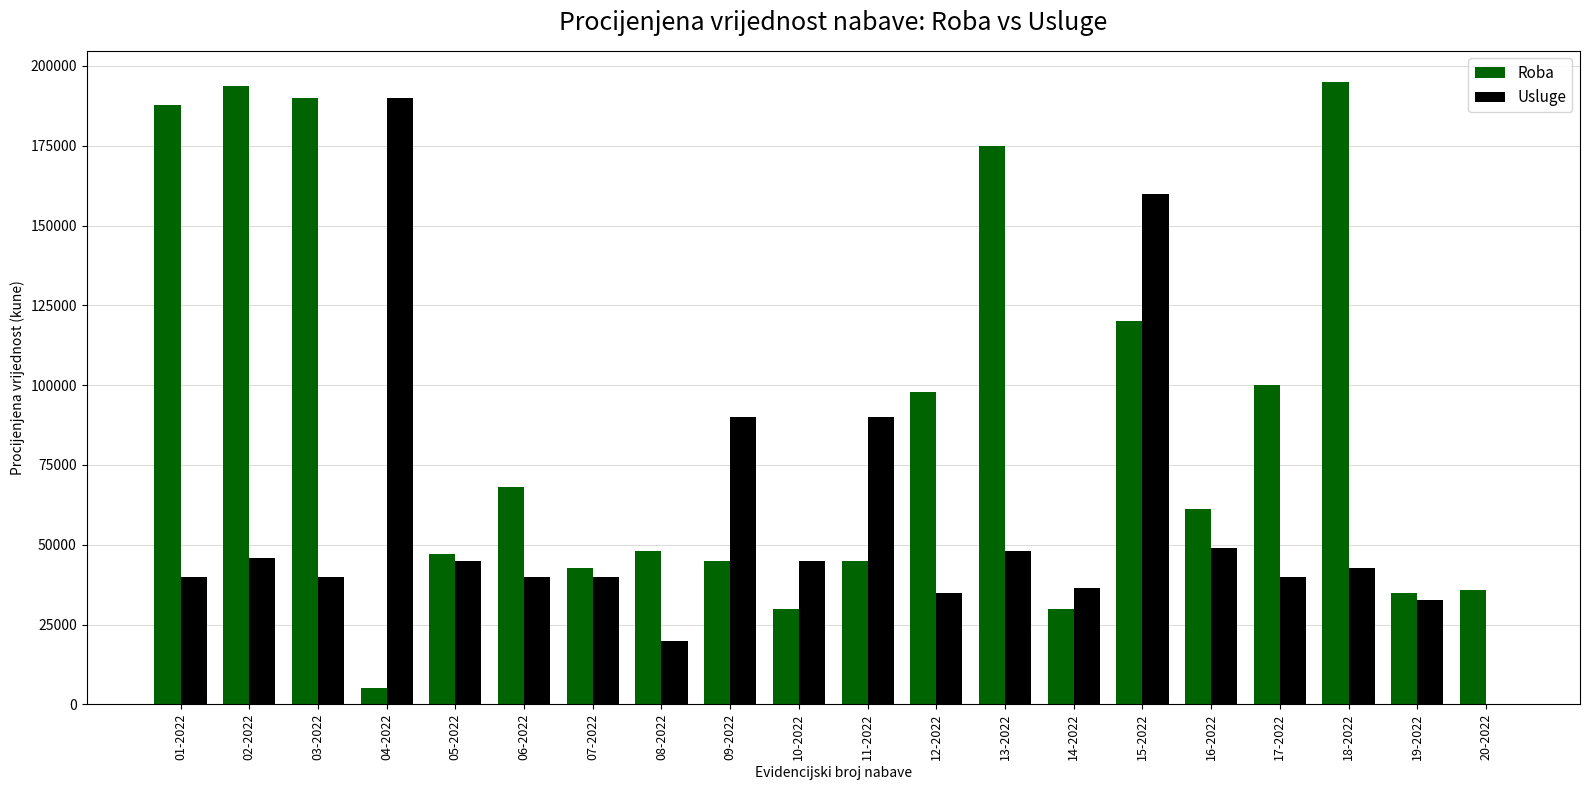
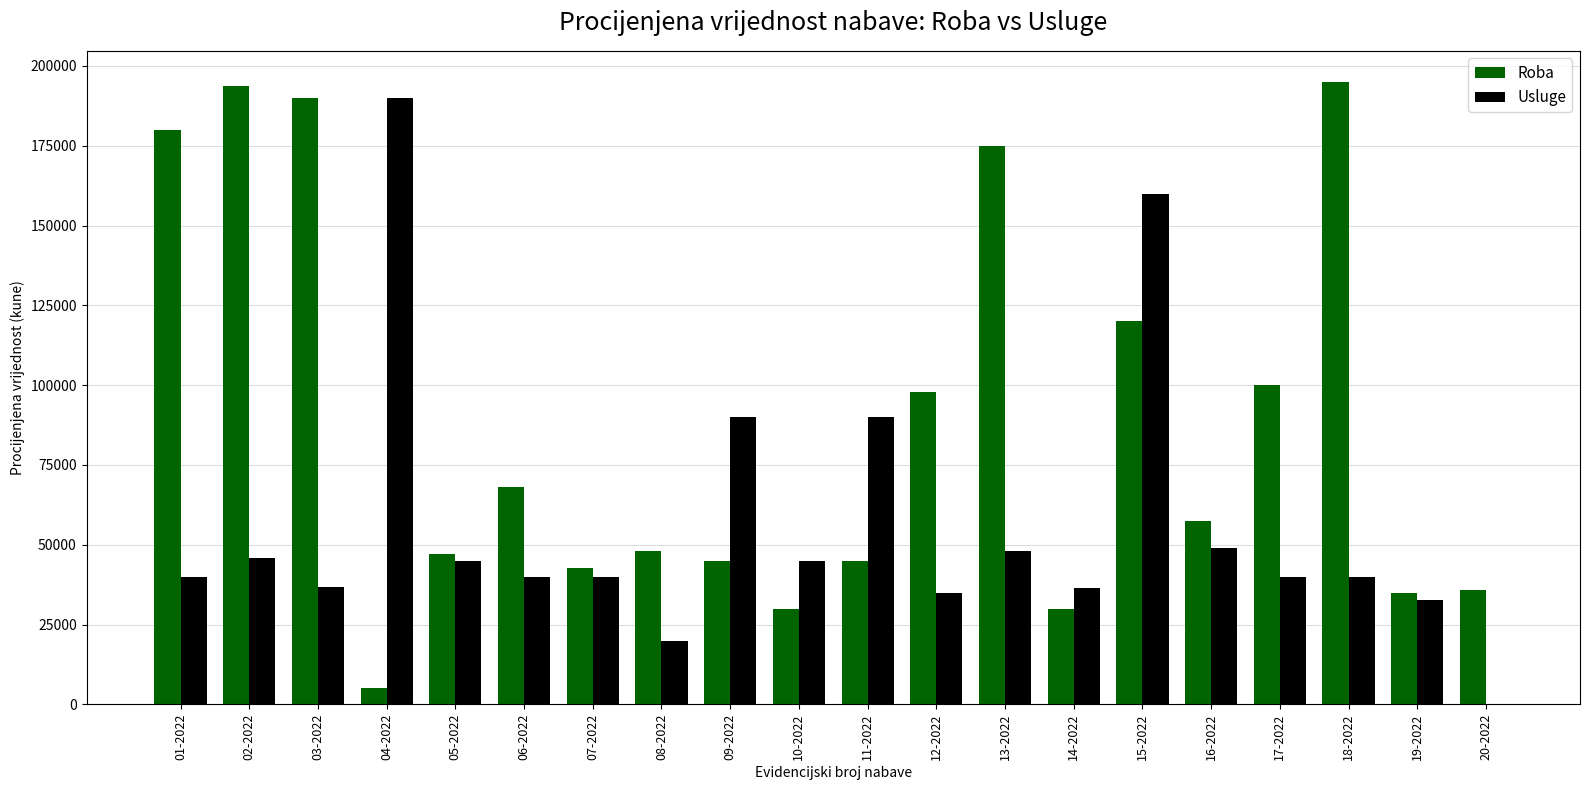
  {
    "Roba": {
-     "01-2022": 188000,
+     "01-2022": 180000,
      "02-2022": 194000,
      "03-2022": 190000,
      "04-2022": 5000,
      "05-2022": 47000,
      "06-2022": 68000,
      "07-2022": 43000,
      "08-2022": 48000,
      "09-2022": 45000,
      "10-2022": 30000,
      "11-2022": 45000,
      "12-2022": 98000,
      "13-2022": 175000,
      "14-2022": 30000,
      "15-2022": 120000,
-     "16-2022": 61000,
+     "16-2022": 58000,
      "17-2022": 100000,
      "18-2022": 195000,
      "19-2022": 35000,
      "20-2022": 36000
    },
    "Usluge": {
      "01-2022": 40000,
      "02-2022": 46000,
-     "03-2022": 40000,
+     "03-2022": 37000,
      "04-2022": 190000,
      "05-2022": 45000,
      "06-2022": 40000,
      "07-2022": 40000,
      "08-2022": 20000,
      "09-2022": 90000,
      "10-2022": 45000,
      "11-2022": 90000,
      "12-2022": 35000,
      "13-2022": 48000,
      "14-2022": 37000,
      "15-2022": 160000,
      "16-2022": 49000,
      "17-2022": 40000,
-     "18-2022": 43000,
+     "18-2022": 40000,
      "19-2022": 33000,
      "20-2022": 0
    }
  }
